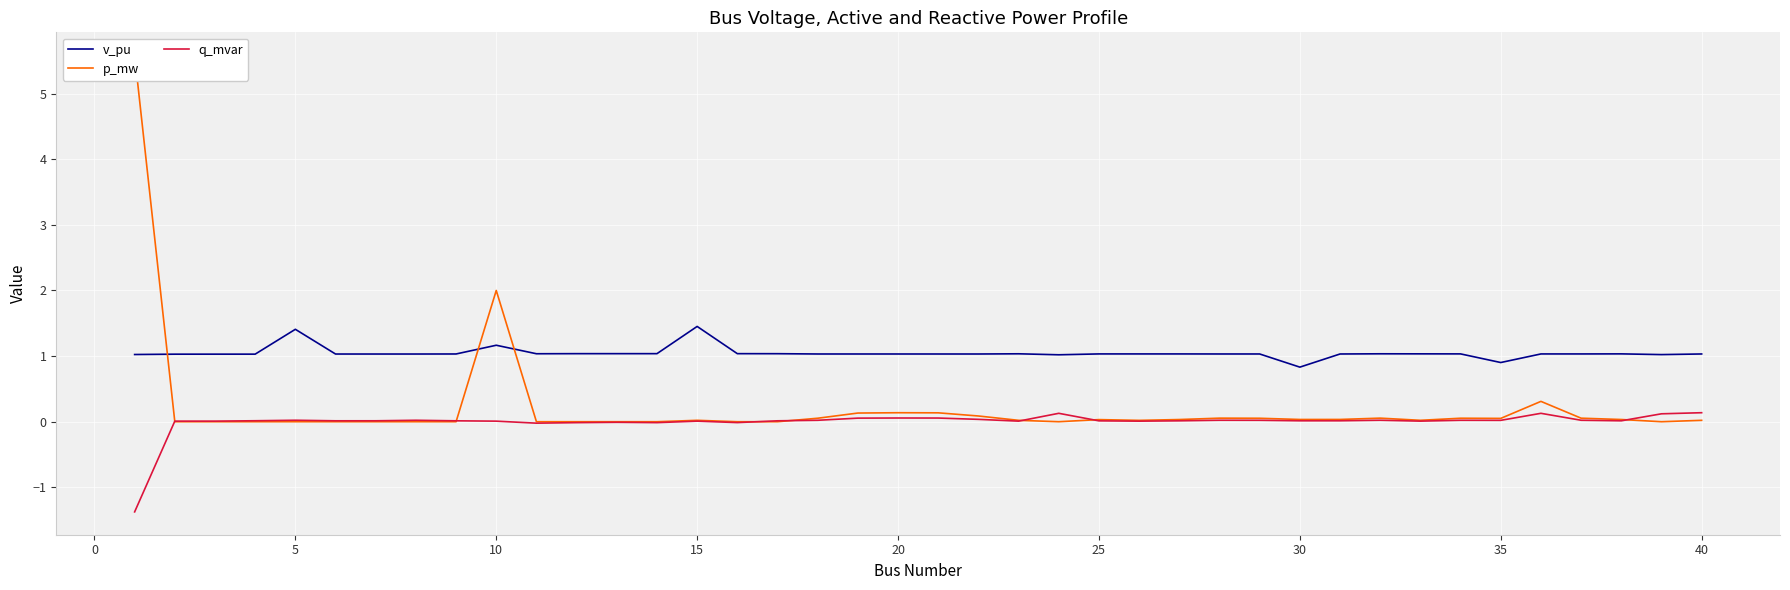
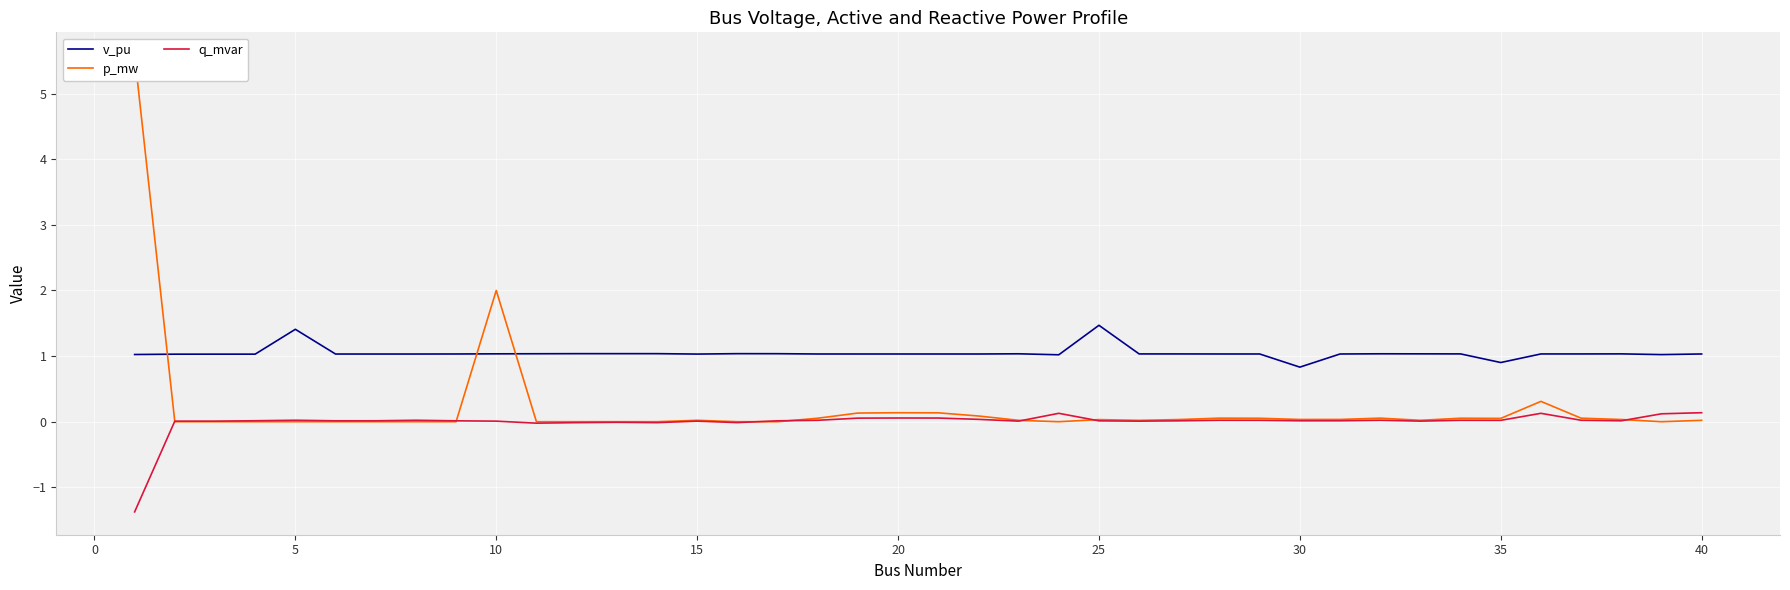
  {
    "v_pu": {
      "5": 1.4,
-     "10": 1.2,
-     "15": 1.5,
+     "10": 1.0,
+     "15": 1.0,
      "20": 1.0,
-     "25": 1.0,
+     "25": 1.5,
      "30": 0.8,
      "35": 0.9,
      "40": 1.0
    },
    "p_mw": {
      "10": 2.0,
      "20": 0.1,
      "40": 0.0
    },
    "q_mvar": {
      "10": 0.0,
      "20": 0.1,
      "40": 0.1
    }
  }
